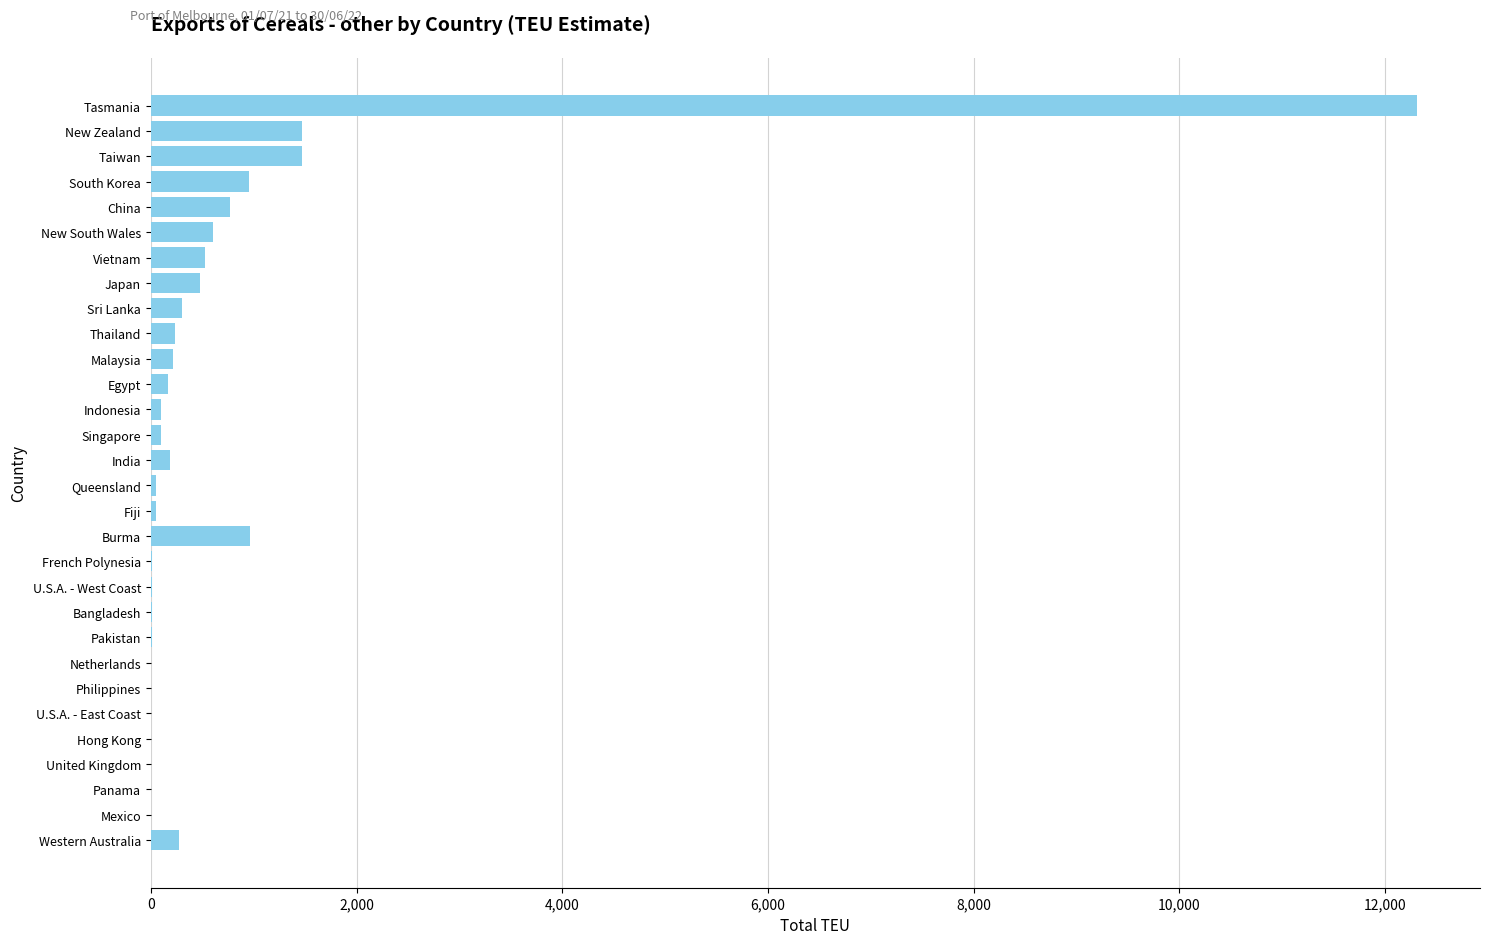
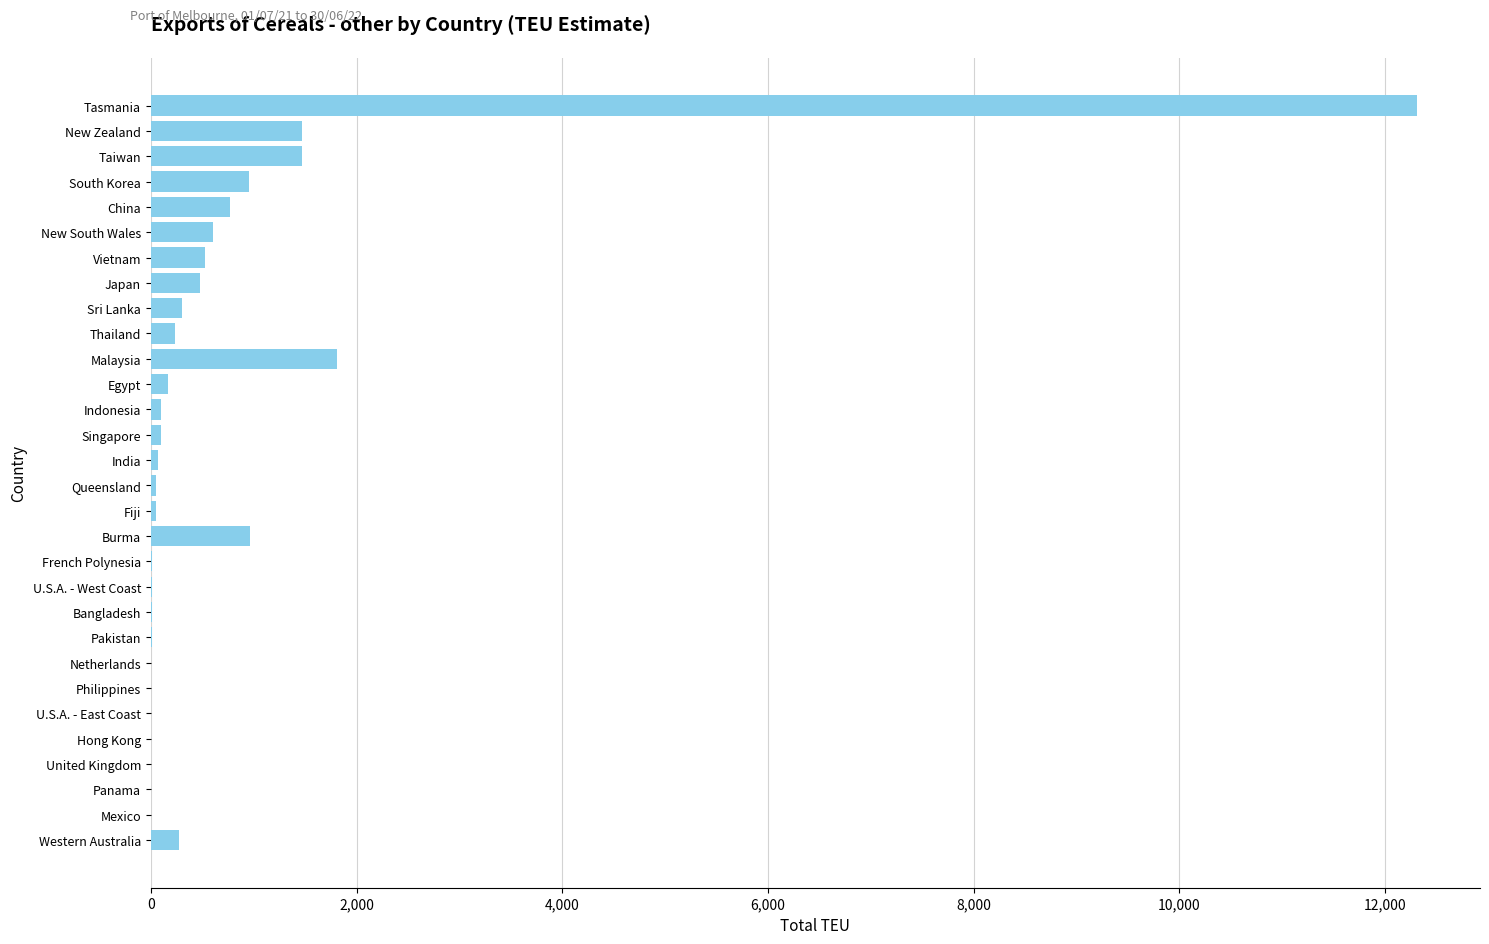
  {
    "Tasmania": "12,310",
    "New Zealand": "1,480",
    "Taiwan": "1,470",
    "South Korea": "960",
    "China": "770",
    "New South Wales": "600",
    "Vietnam": "530",
    "Japan": "480",
    "Sri Lanka": "300",
    "Thailand": "240",
-   "Malaysia": "210",
+   "Malaysia": "1,810",
    "Egypt": "170",
    "Indonesia": "100",
    "Singapore": "100",
-   "India": "190",
+   "India": "70",
    "Queensland": "50",
    "Fiji": "50",
    "Burma": "960",
    "Western Australia": "280"
  }
